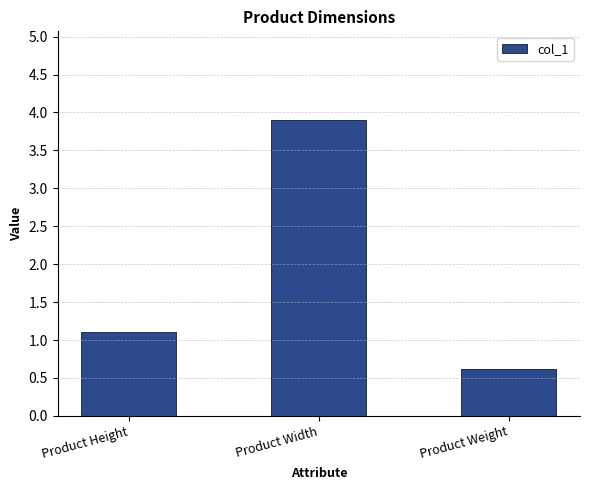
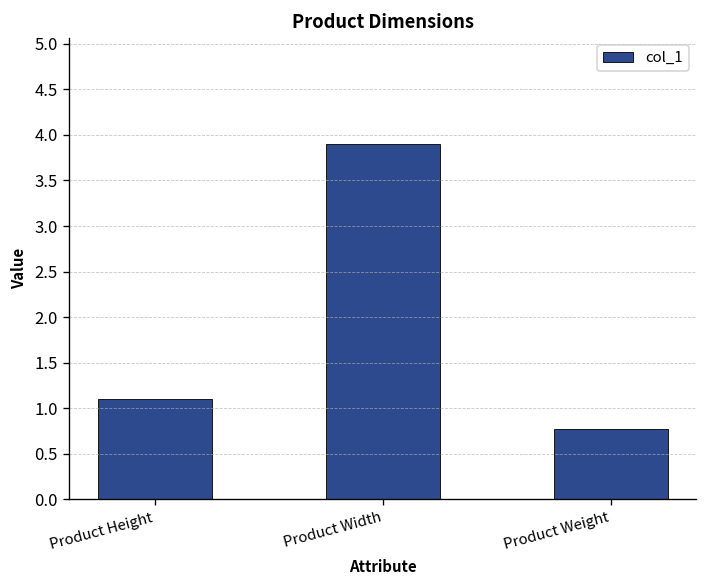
  {
    "Product Height": 1.1,
    "Product Width": 3.9,
-   "Product Weight": 0.6
+   "Product Weight": 0.8
  }
